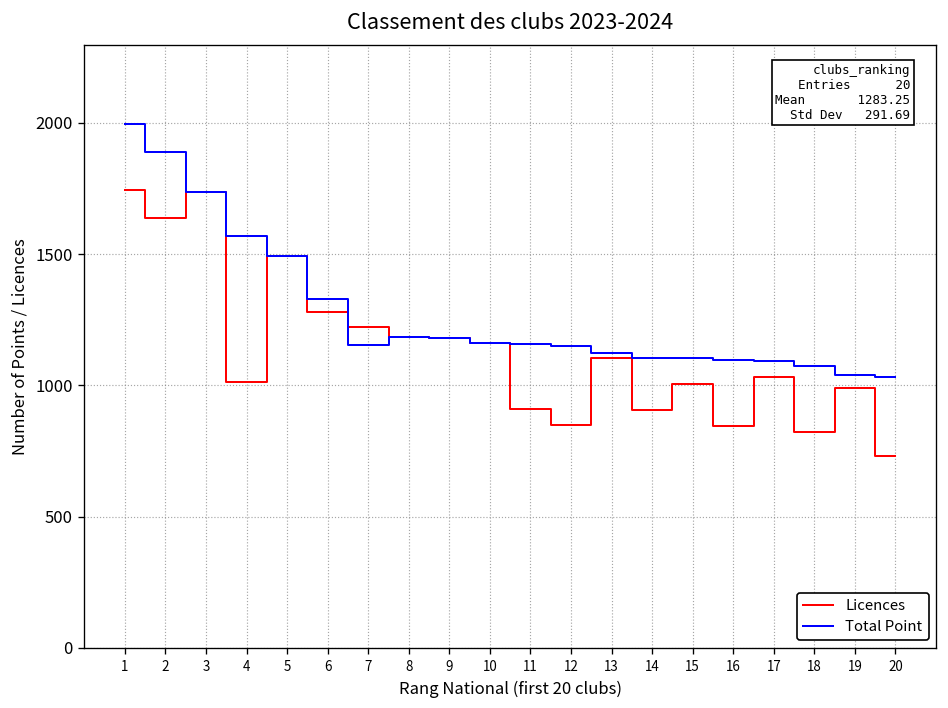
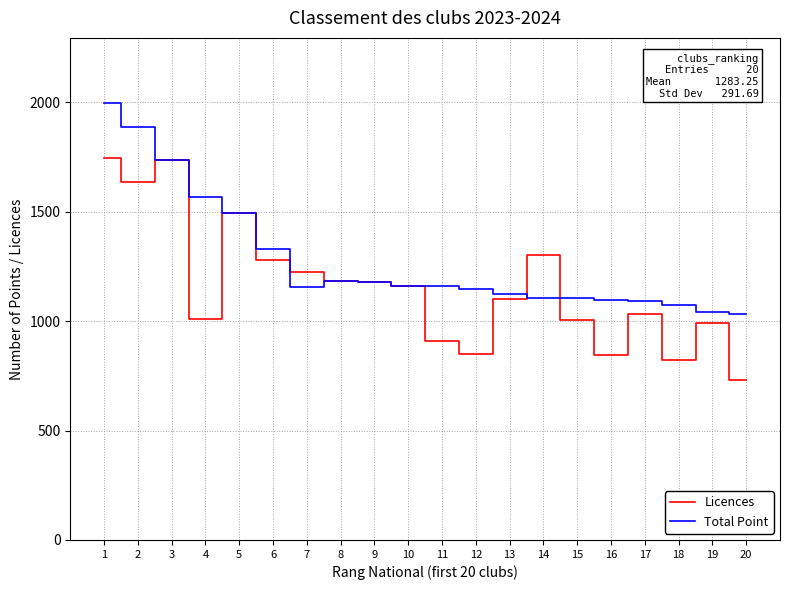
  {
    "Licences": {
      "1": 1750,
      "2": 1640,
      "4": 1010,
      "6": 1280,
      "7": 1220,
      "11": 910,
      "12": 850,
      "13": 1100,
-     "14": 910,
+     "14": 1300,
      "15": 1000,
      "16": 850,
      "17": 1030,
      "18": 820,
      "19": 990,
      "20": 730
    },
    "Total Point": {
      "1": 2000,
      "2": 1890,
      "4": 1570,
      "6": 1330,
      "7": 1160,
      "11": 1160,
      "12": 1150,
      "13": 1120,
      "14": 1110,
      "15": 1100,
      "16": 1100,
      "17": 1090,
      "18": 1070,
      "19": 1040,
      "20": 1030
    }
  }
